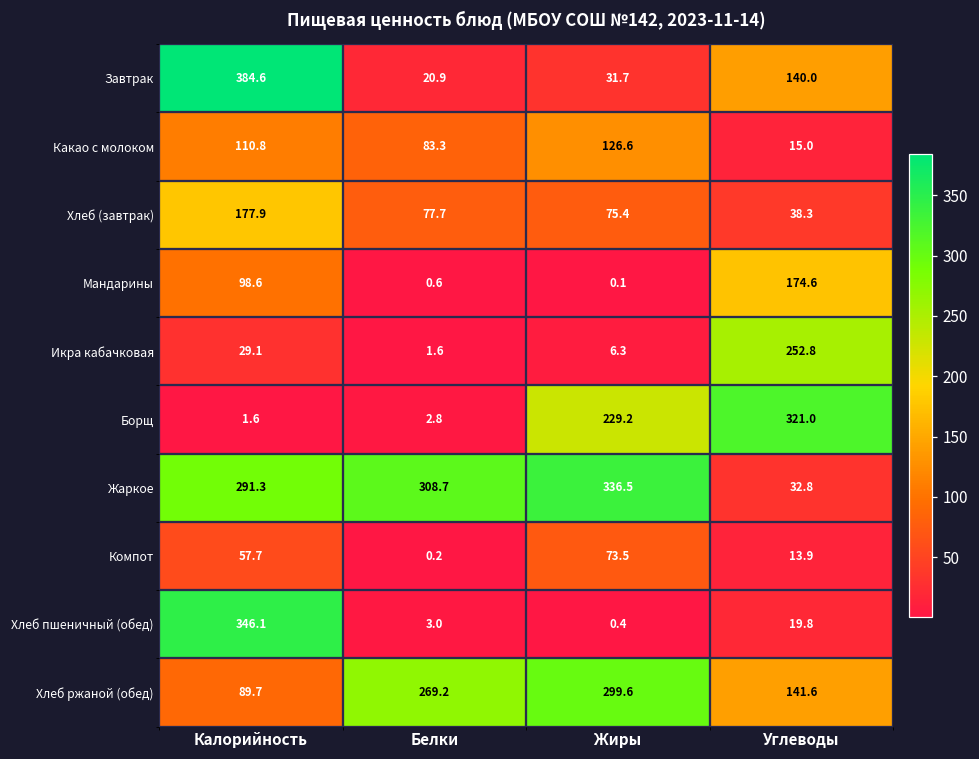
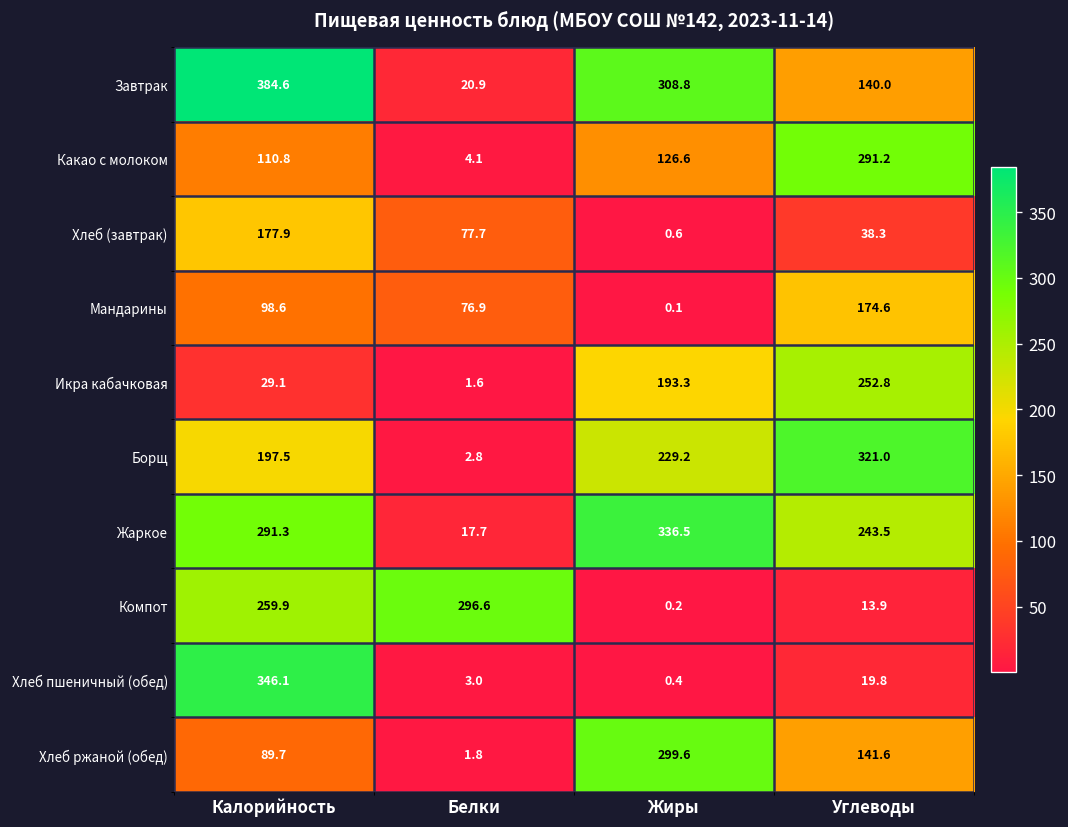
  {
    "Завтрак": {
      "Калорийность": 384.6,
      "Белки": 20.9,
-     "Жиры": 31.7,
+     "Жиры": 308.8,
      "Углеводы": 140.0
    },
    "Какао с молоком": {
      "Калорийность": 110.8,
-     "Белки": 83.3,
+     "Белки": 4.1,
      "Жиры": 126.6,
-     "Углеводы": 15.0
+     "Углеводы": 291.2
    },
    "Хлеб (завтрак)": {
      "Калорийность": 177.9,
      "Белки": 77.7,
-     "Жиры": 75.4,
+     "Жиры": 0.6,
      "Углеводы": 38.3
    },
    "Мандарины": {
      "Калорийность": 98.6,
-     "Белки": 0.6,
+     "Белки": 76.9,
      "Жиры": 0.1,
      "Углеводы": 174.6
    },
    "Икра кабачковая": {
      "Калорийность": 29.1,
      "Белки": 1.6,
-     "Жиры": 6.3,
+     "Жиры": 193.3,
      "Углеводы": 252.8
    },
    "Борщ": {
-     "Калорийность": 1.6,
+     "Калорийность": 197.5,
      "Белки": 2.8,
      "Жиры": 229.2,
      "Углеводы": 321.0
    },
    "Жаркое": {
      "Калорийность": 291.3,
-     "Белки": 308.7,
+     "Белки": 17.7,
      "Жиры": 336.5,
-     "Углеводы": 32.8
+     "Углеводы": 243.5
    },
    "Компот": {
-     "Калорийность": 57.7,
-     "Белки": 0.2,
-     "Жиры": 73.5,
+     "Калорийность": 259.9,
+     "Белки": 296.6,
+     "Жиры": 0.2,
      "Углеводы": 13.9
    },
    "Хлеб пшеничный (обед)": {
      "Калорийность": 346.1,
      "Белки": 3.0,
      "Жиры": 0.4,
      "Углеводы": 19.8
    },
    "Хлеб ржаной (обед)": {
      "Калорийность": 89.7,
-     "Белки": 269.2,
+     "Белки": 1.8,
      "Жиры": 299.6,
      "Углеводы": 141.6
    }
  }
